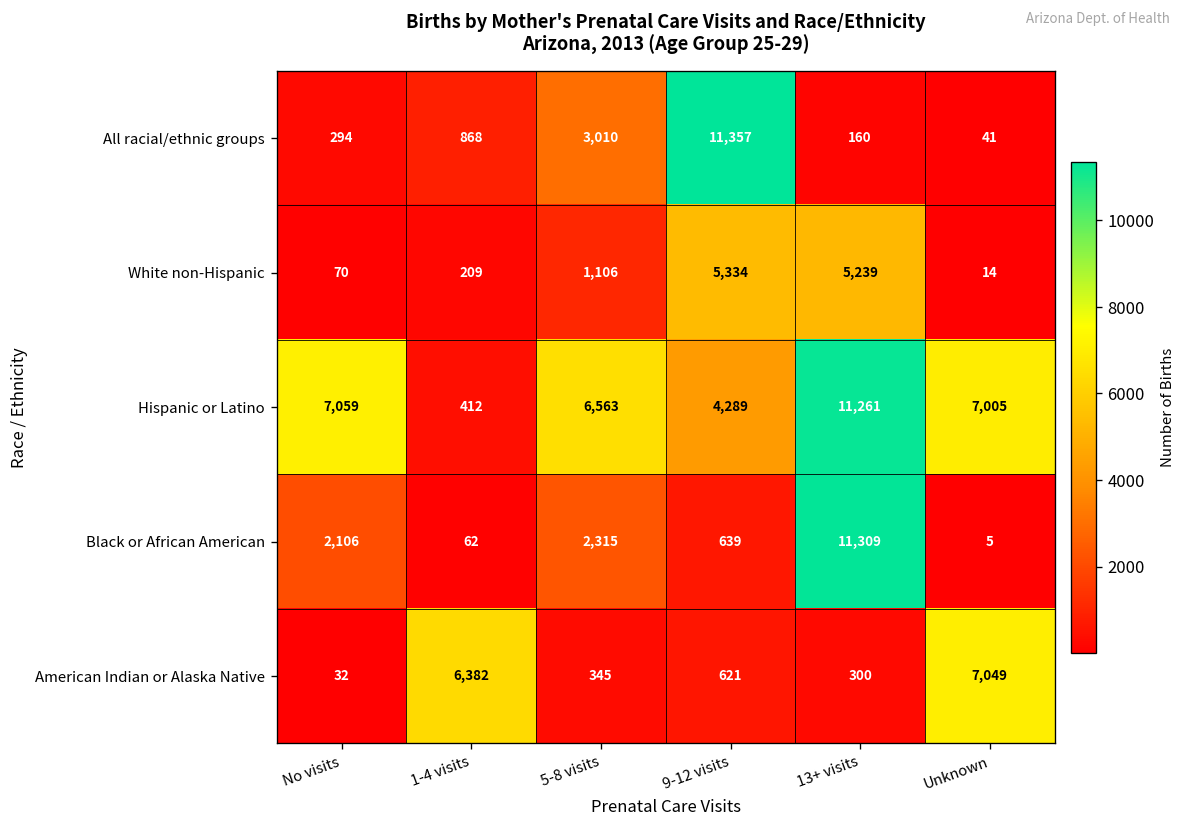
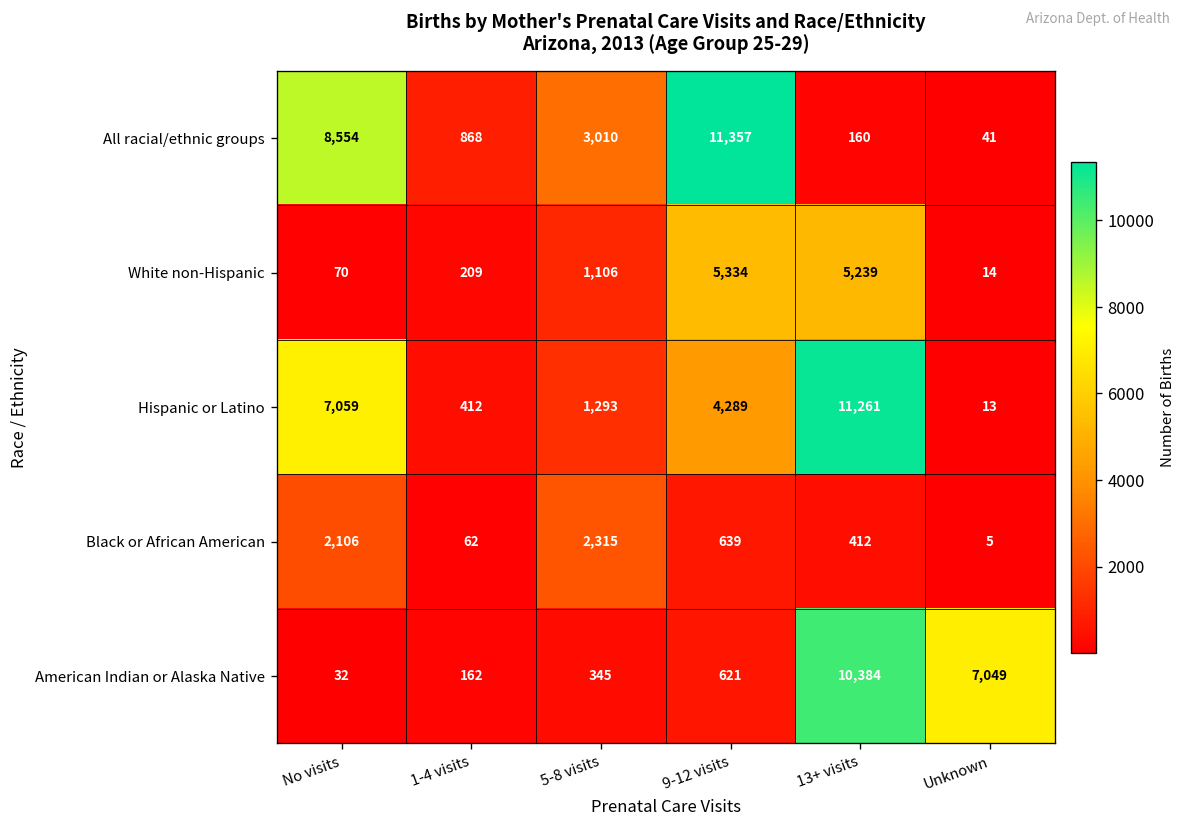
  {
    "All racial/ethnic groups": {
-     "No visits": "294",
+     "No visits": "8,554",
      "1-4 visits": "868",
      "5-8 visits": "3,010",
      "9-12 visits": "11,357",
      "13+ visits": "160",
      "Unknown": "41"
    },
    "White non-Hispanic": {
      "No visits": "70",
      "1-4 visits": "209",
      "5-8 visits": "1,106",
      "9-12 visits": "5,334",
      "13+ visits": "5,239",
      "Unknown": "14"
    },
    "Hispanic or Latino": {
      "No visits": "7,059",
      "1-4 visits": "412",
-     "5-8 visits": "6,563",
+     "5-8 visits": "1,293",
      "9-12 visits": "4,289",
      "13+ visits": "11,261",
-     "Unknown": "7,005"
+     "Unknown": "13"
    },
    "Black or African American": {
      "No visits": "2,106",
      "1-4 visits": "62",
      "5-8 visits": "2,315",
      "9-12 visits": "639",
-     "13+ visits": "11,309",
+     "13+ visits": "412",
      "Unknown": "5"
    },
    "American Indian or Alaska Native": {
      "No visits": "32",
-     "1-4 visits": "6,382",
+     "1-4 visits": "162",
      "5-8 visits": "345",
      "9-12 visits": "621",
-     "13+ visits": "300",
+     "13+ visits": "10,384",
      "Unknown": "7,049"
    }
  }
